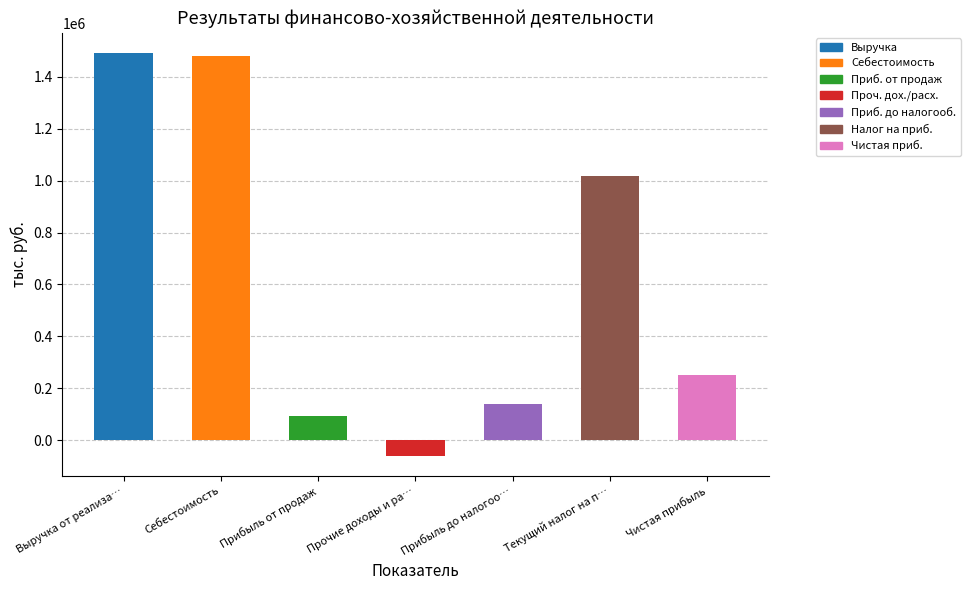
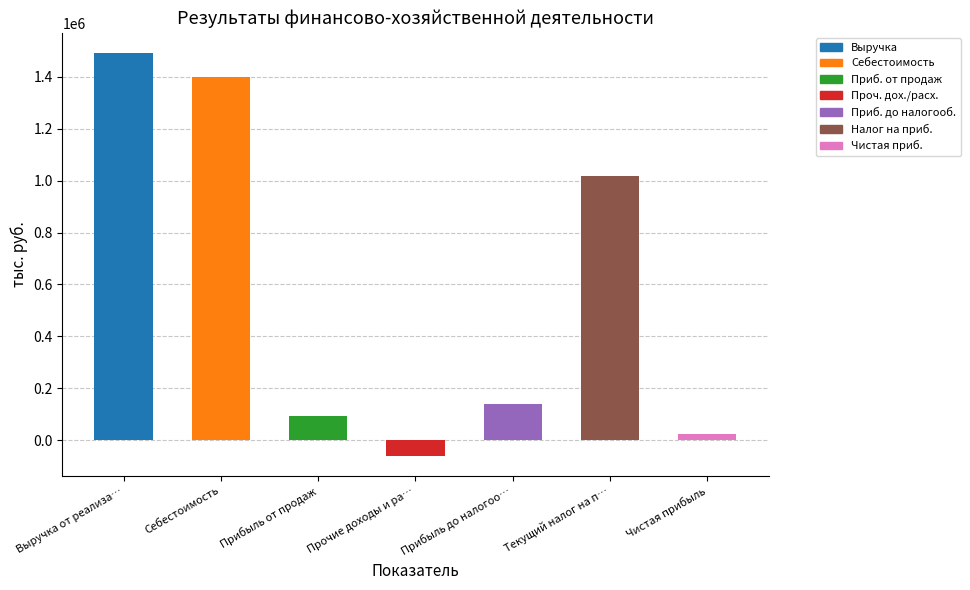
  {
    "Выручка от реализа…": 1490000,
-   "Себестоимость": 1480000,
+   "Себестоимость": 1400000,
    "Прибыль от продаж": 90000,
    "Прочие доходы и ра…": -60000,
    "Прибыль до налогоо…": 140000,
    "Текущий налог на п…": 1020000,
-   "Чистая прибыль": 250000
+   "Чистая прибыль": 20000
  }
